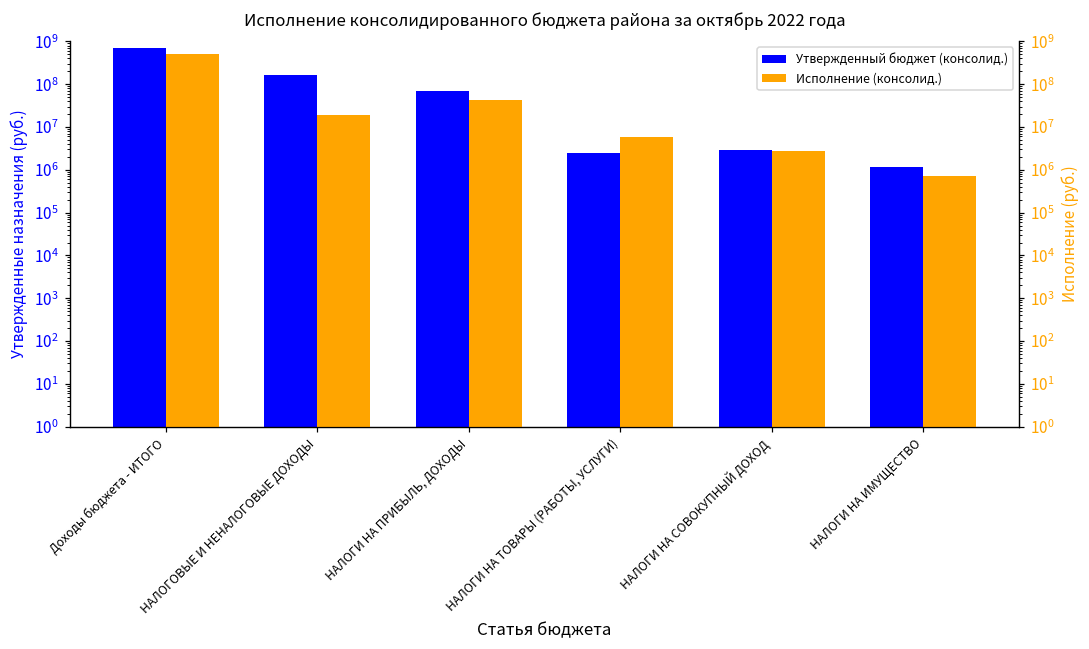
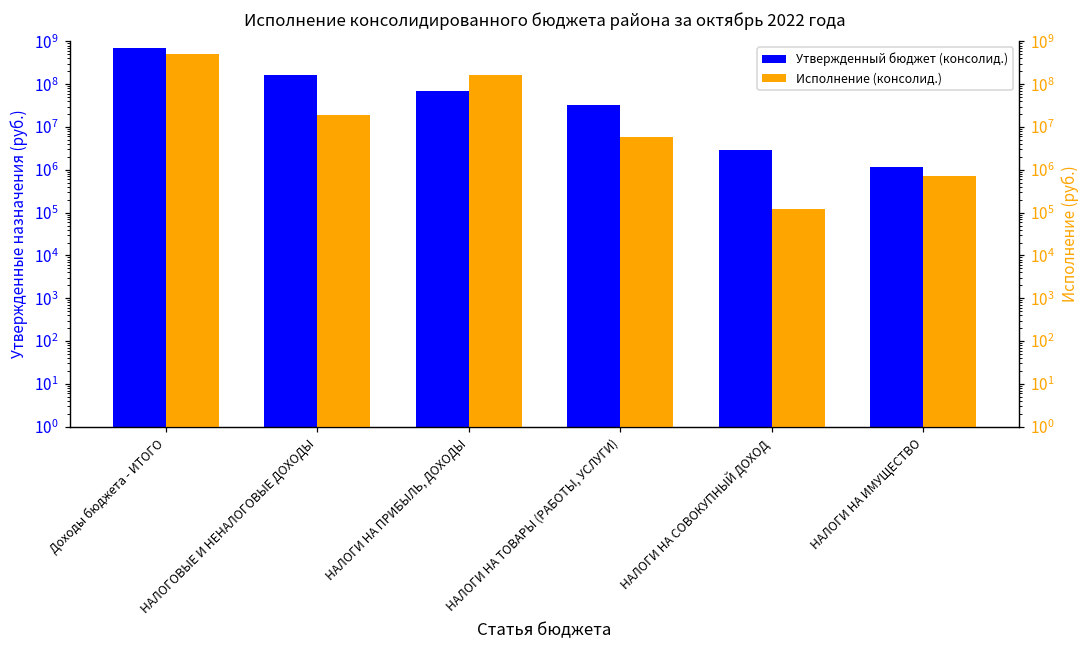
  {
    "Утвержденный бюджет (консолид.)": {
      "Доходы бюджета - ИТОГО": 700000000,
      "НАЛОГОВЫЕ И НЕНАЛОГОВЫЕ ДОХОДЫ": 160000000,
      "НАЛОГИ НА ПРИБЫЛЬ, ДОХОДЫ": 70000000,
-     "НАЛОГИ НА ТОВАРЫ (РАБОТЫ, УСЛУГИ)": 2000000,
+     "НАЛОГИ НА ТОВАРЫ (РАБОТЫ, УСЛУГИ)": 30000000,
      "НАЛОГИ НА СОВОКУПНЫЙ ДОХОД": 3000000,
      "НАЛОГИ НА ИМУЩЕСТВО": 1200000
    },
    "Исполнение (консолид.)": {
      "Доходы бюджета - ИТОГО": 500000000,
      "НАЛОГОВЫЕ И НЕНАЛОГОВЫЕ ДОХОДЫ": 20000000,
-     "НАЛОГИ НА ПРИБЫЛЬ, ДОХОДЫ": 40000000,
+     "НАЛОГИ НА ПРИБЫЛЬ, ДОХОДЫ": 160000000,
      "НАЛОГИ НА ТОВАРЫ (РАБОТЫ, УСЛУГИ)": 6000000,
-     "НАЛОГИ НА СОВОКУПНЫЙ ДОХОД": 3000000,
+     "НАЛОГИ НА СОВОКУПНЫЙ ДОХОД": 120000,
      "НАЛОГИ НА ИМУЩЕСТВО": 700000
    }
  }
